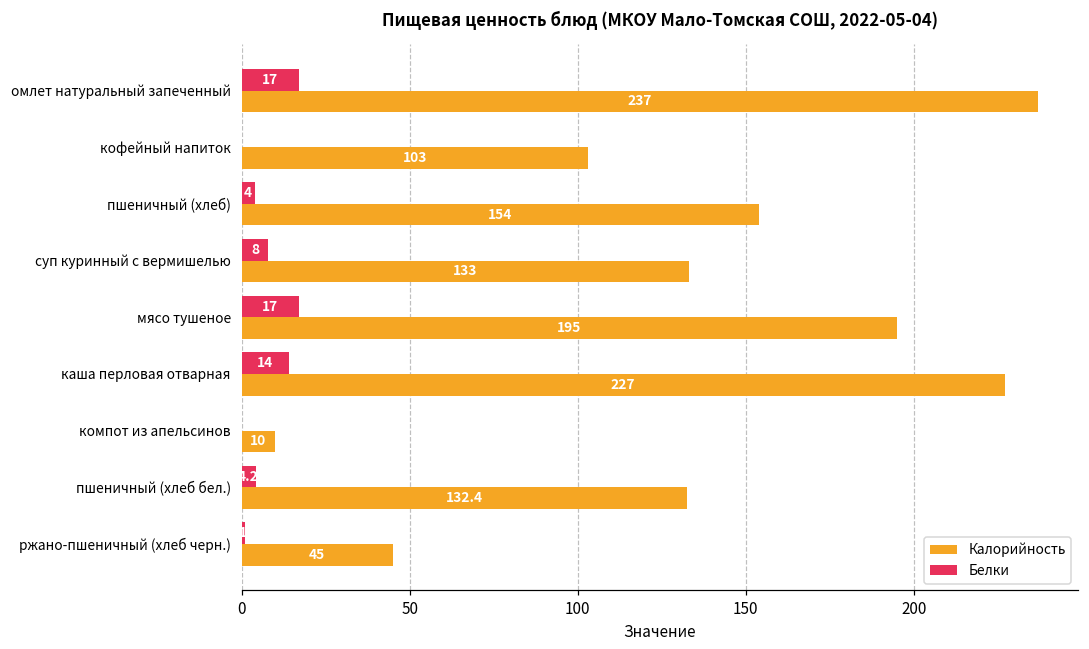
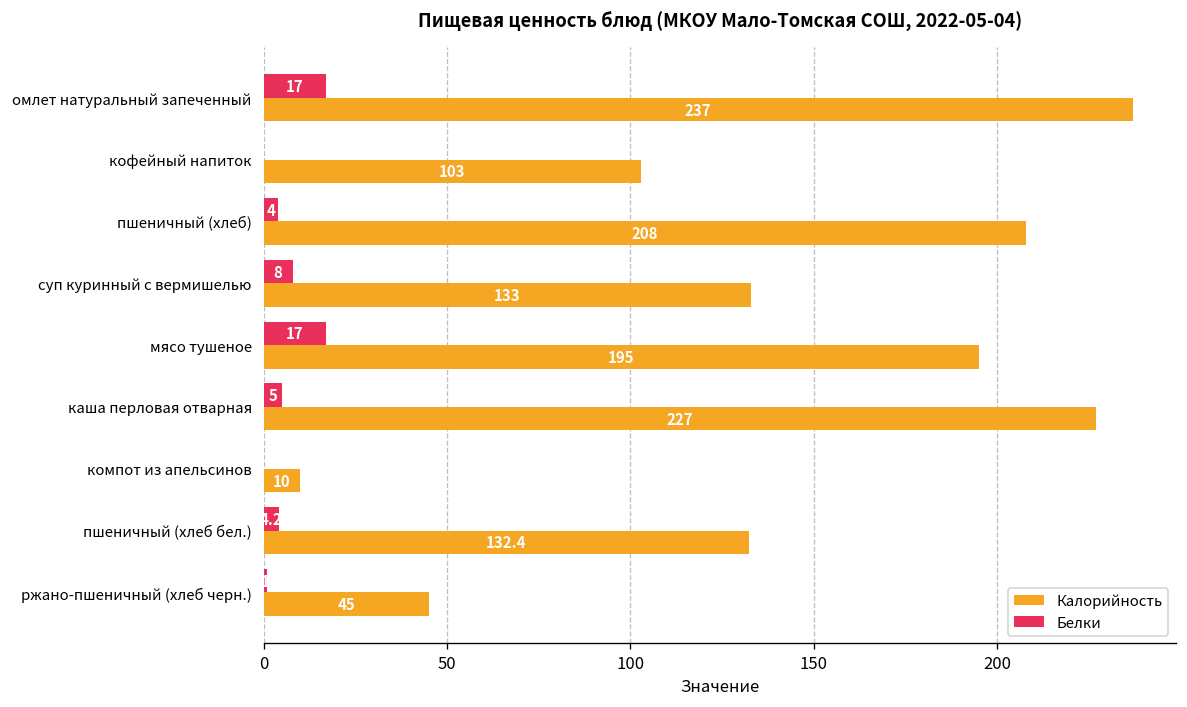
  {
    "Калорийность": {
      "омлет натуральный запеченный": 237,
      "кофейный напиток": 103,
-     "пшеничный (хлеб)": 154,
+     "пшеничный (хлеб)": 208,
      "суп куринный с вермишелью": 133,
      "мясо тушеное": 195,
      "каша перловая отварная": 227,
      "компот из апельсинов": 10,
      "пшеничный (хлеб бел.)": 132.4,
      "ржано-пшеничный (хлеб черн.)": 45
    },
    "Белки": {
      "омлет натуральный запеченный": 17,
      "пшеничный (хлеб)": 4,
      "суп куринный с вермишелью": 8,
      "мясо тушеное": 17,
-     "каша перловая отварная": 14,
+     "каша перловая отварная": 5,
      "пшеничный (хлеб бел.)": 4.2
    }
  }
